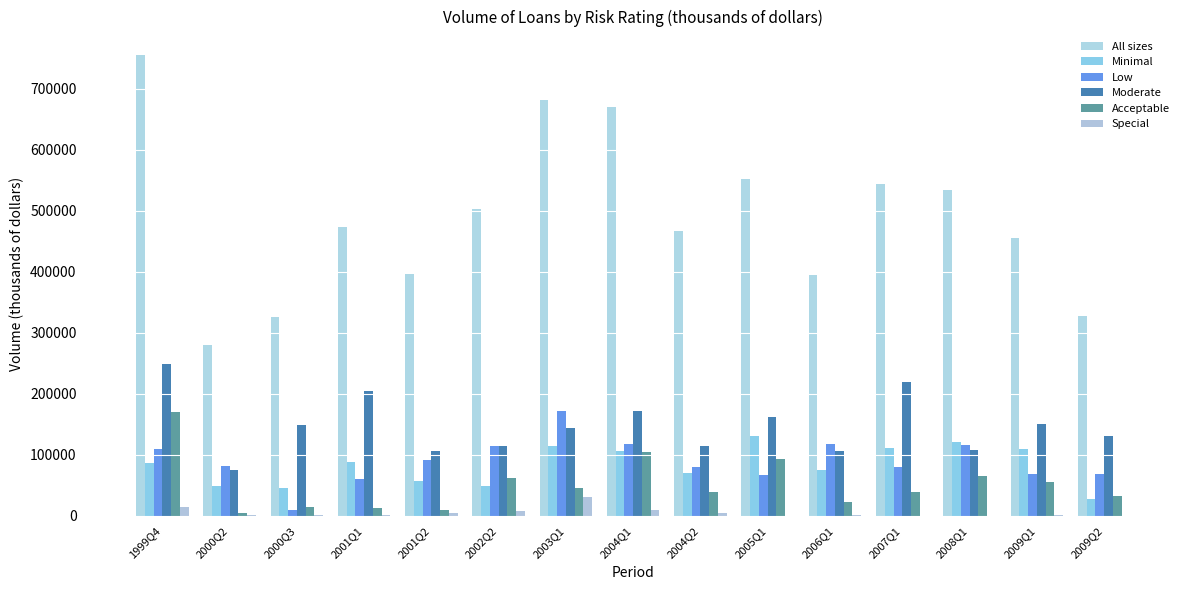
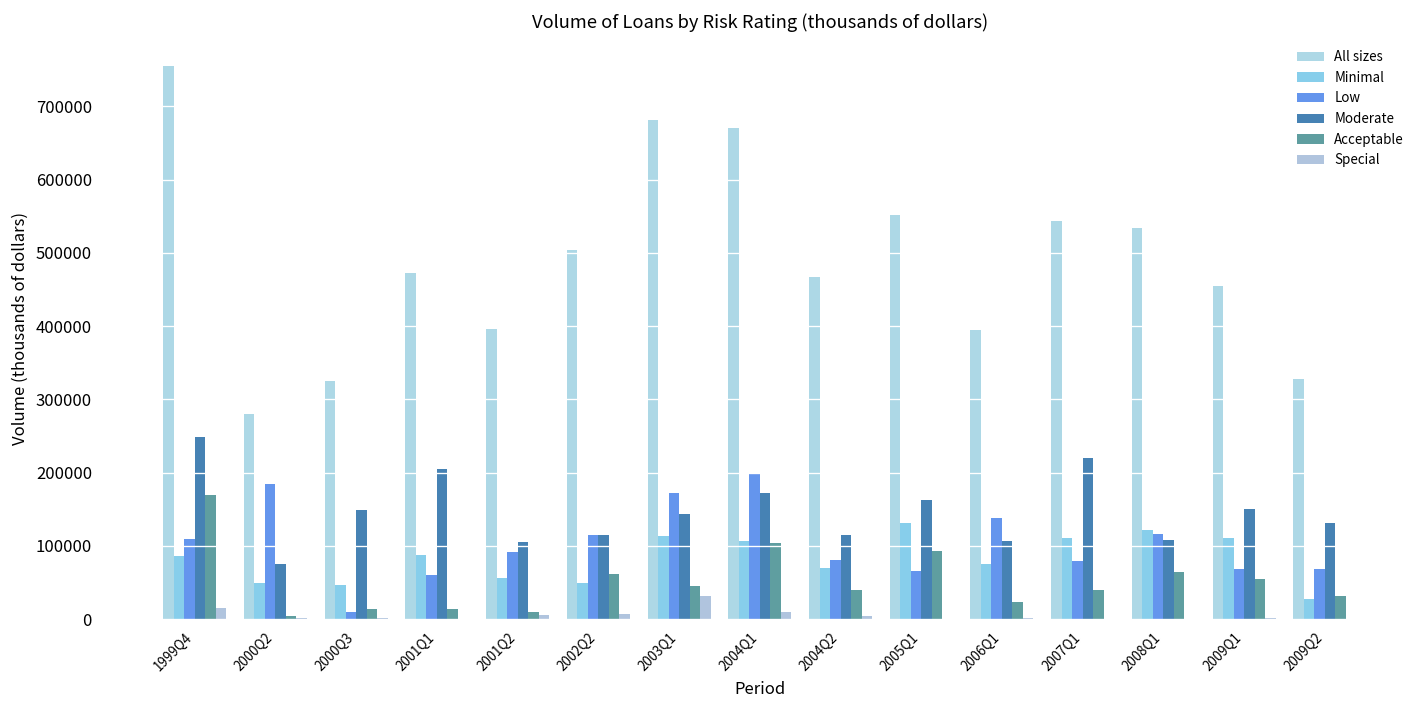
  {
    "Low": {
      "1999Q4": 110000,
-     "2000Q2": 80000,
+     "2000Q2": 190000,
      "2000Q3": 10000,
      "2001Q1": 60000,
      "2001Q2": 90000,
      "2002Q2": 120000,
      "2003Q1": 170000,
-     "2004Q1": 120000,
+     "2004Q1": 200000,
      "2004Q2": 80000,
      "2005Q1": 70000,
-     "2006Q1": 120000,
+     "2006Q1": 140000,
      "2007Q1": 80000,
      "2008Q1": 120000,
      "2009Q1": 70000,
      "2009Q2": 70000
    }
  }
